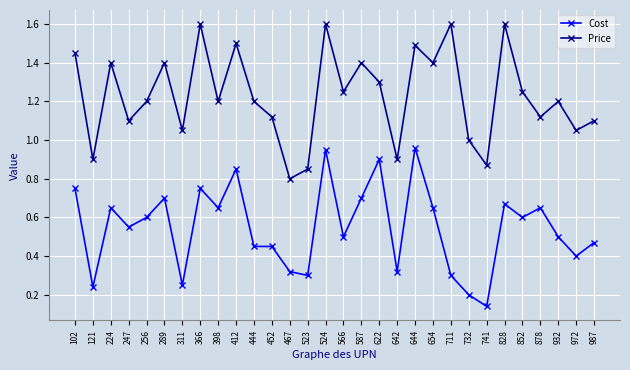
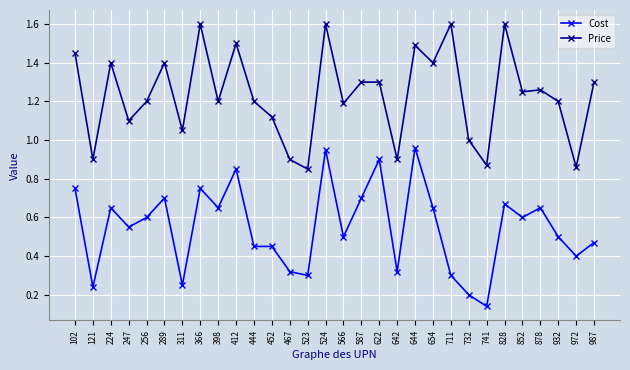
  {
    "Cost": {
      "102": 0.75,
      "121": 0.24,
      "224": 0.65,
      "247": 0.55,
      "256": 0.60,
      "289": 0.70,
      "311": 0.25,
      "366": 0.75,
      "398": 0.65,
      "412": 0.85,
      "444": 0.45,
      "452": 0.45,
      "467": 0.32,
      "523": 0.30,
      "524": 0.95,
      "566": 0.50,
      "587": 0.70,
      "622": 0.90,
      "642": 0.32,
      "644": 0.96,
      "654": 0.65,
      "711": 0.30,
      "732": 0.20,
      "741": 0.14,
      "828": 0.67,
      "852": 0.60,
      "878": 0.65,
      "932": 0.50,
      "972": 0.40,
      "987": 0.47
    },
    "Price": {
      "102": 1.45,
      "121": 0.90,
      "224": 1.40,
      "247": 1.10,
      "256": 1.20,
      "289": 1.40,
      "311": 1.05,
      "366": 1.60,
      "398": 1.20,
      "412": 1.50,
      "444": 1.20,
      "452": 1.12,
-     "467": 0.8,
+     "467": 0.9,
      "523": 0.85,
      "524": 1.60,
-     "566": 1.25,
-     "587": 1.4,
+     "566": 1.19,
+     "587": 1.3,
      "622": 1.30,
      "642": 0.90,
      "644": 1.49,
      "654": 1.40,
      "711": 1.60,
      "732": 1.00,
      "741": 0.87,
      "828": 1.60,
      "852": 1.25,
-     "878": 1.12,
+     "878": 1.26,
      "932": 1.20,
-     "972": 1.05,
-     "987": 1.1
+     "972": 0.86,
+     "987": 1.3
    }
  }
